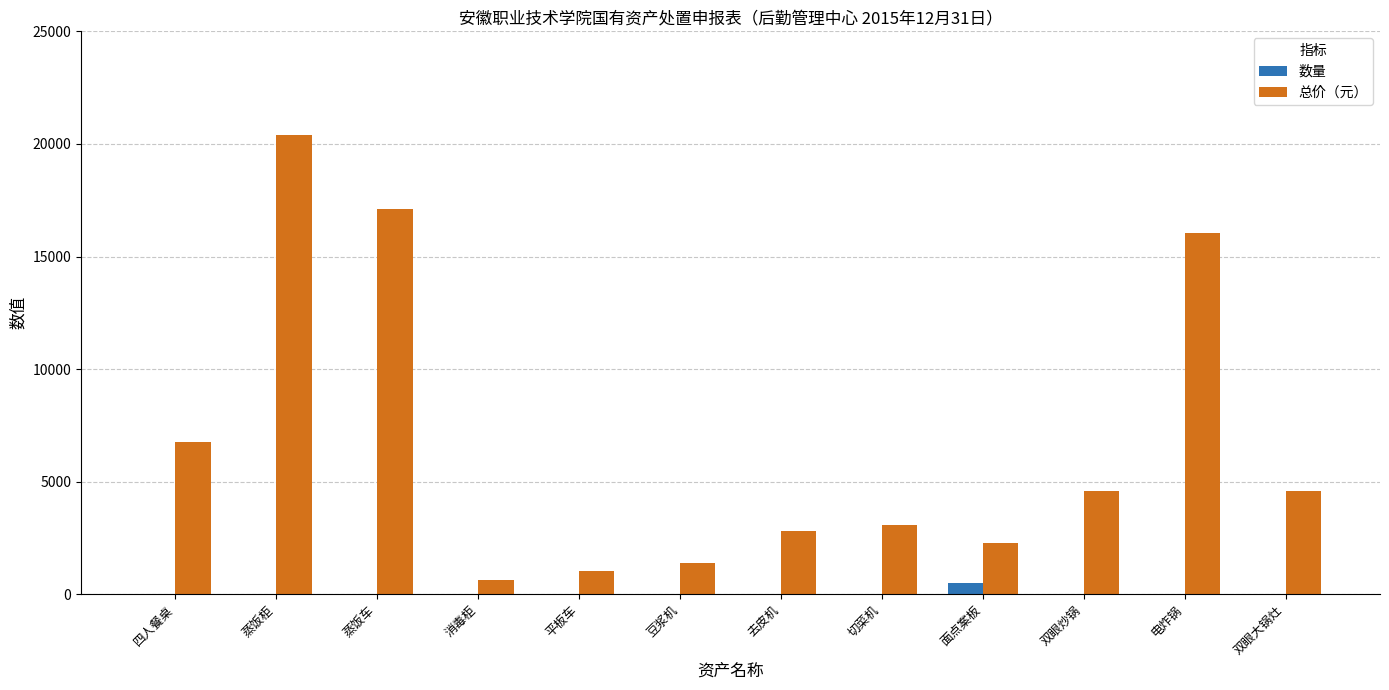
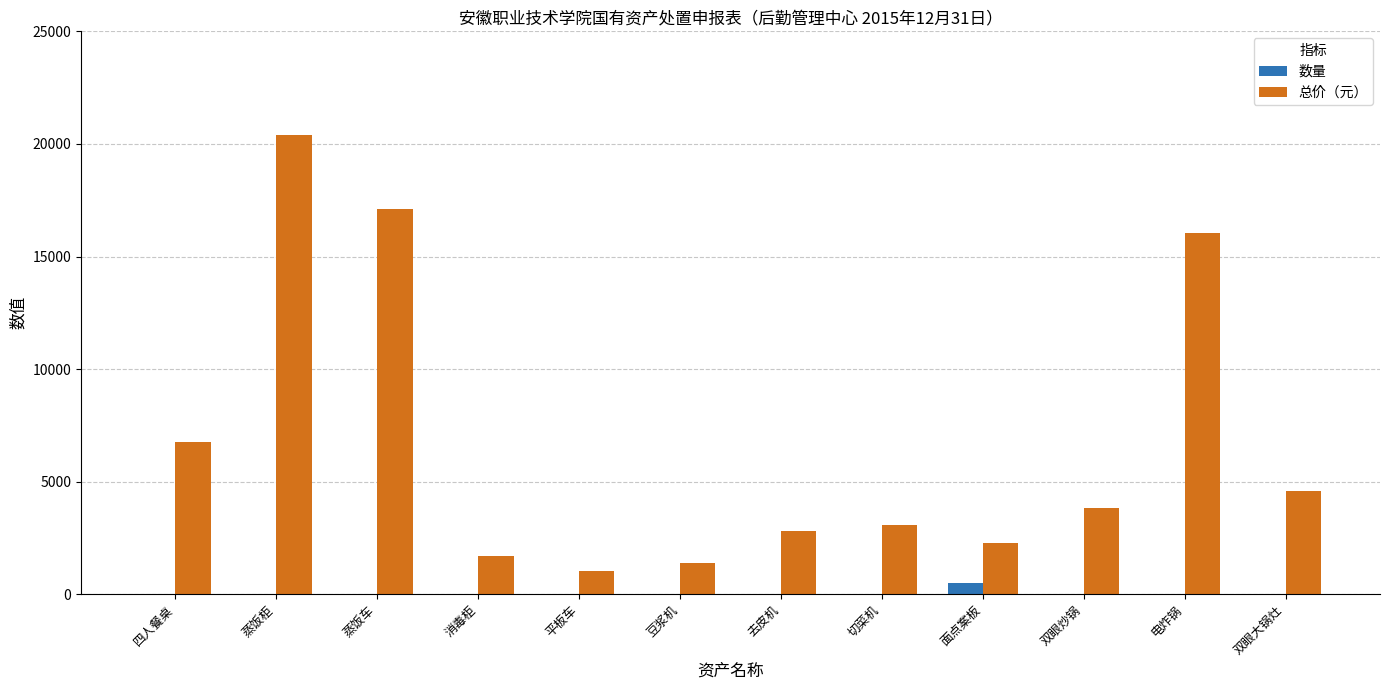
  {
    "数量": {
      "面点案板": 500
    },
    "总价（元）": {
      "四人餐桌": 6800,
      "蒸饭柜": 20400,
      "蒸饭车": 17100,
-     "消毒柜": 600,
+     "消毒柜": 1700,
      "平板车": 1000,
      "豆浆机": 1400,
      "去皮机": 2800,
      "切菜机": 3100,
      "面点案板": 2300,
-     "双眼炒锅": 4600,
+     "双眼炒锅": 3900,
      "电炸锅": 16100,
      "双眼大锅灶": 4600
    }
  }
